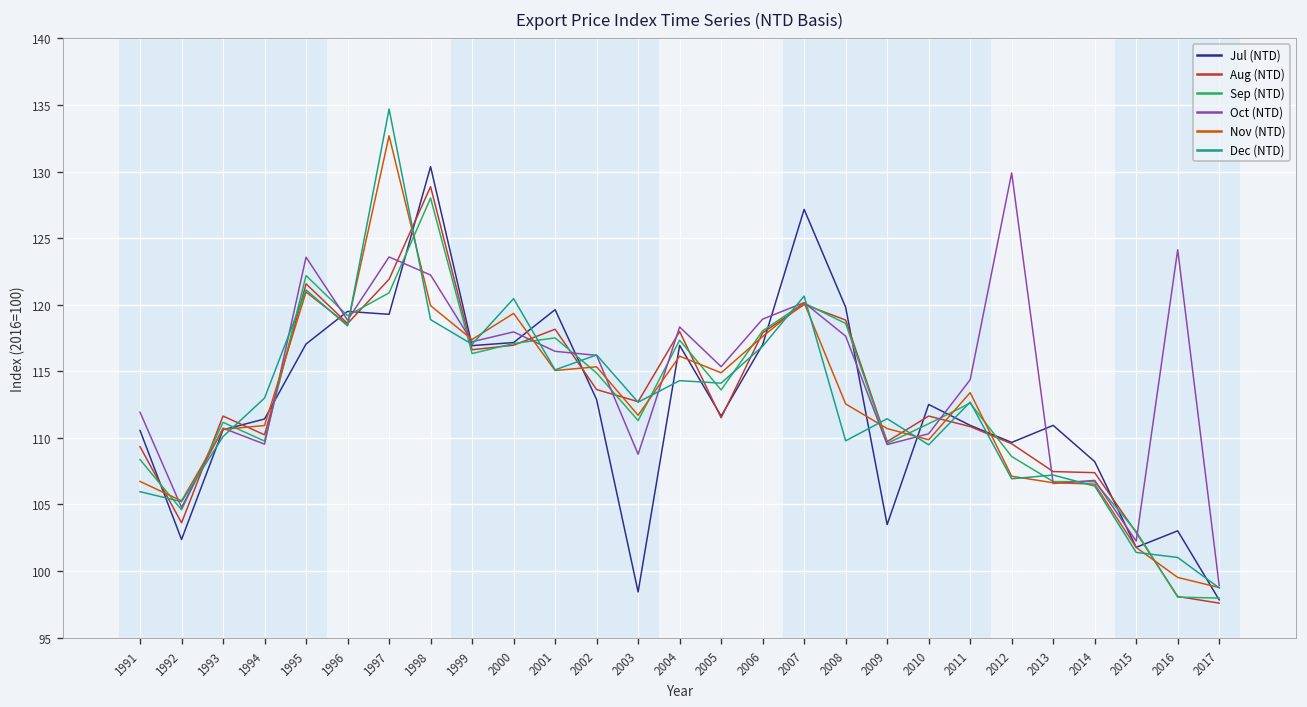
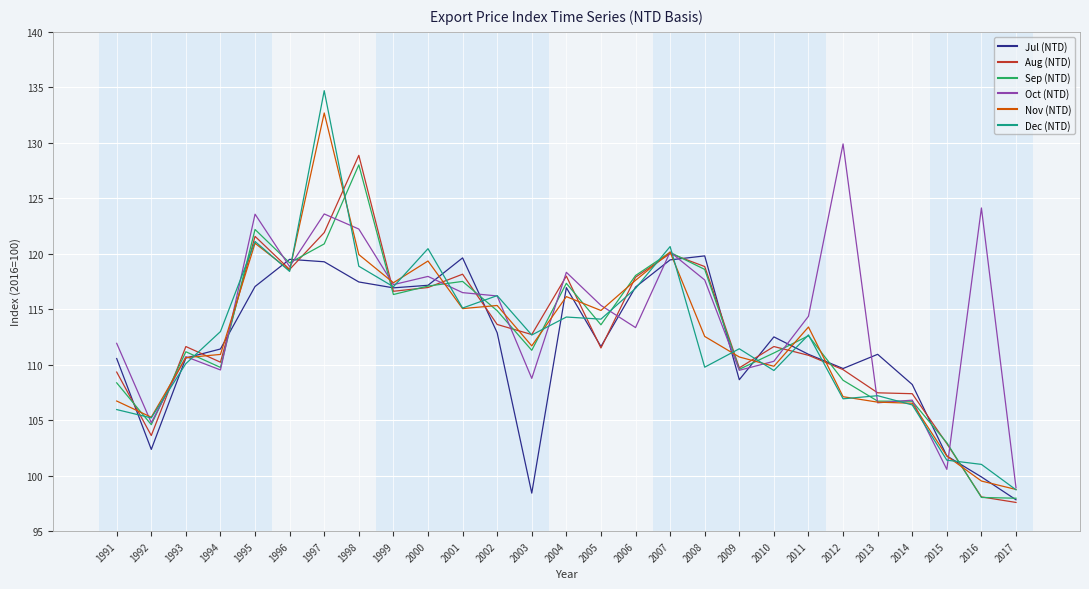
  {
    "Jul (NTD)": {
      "1991": 110.6,
      "1992": 102.4,
      "1994": 111.4,
      "1995": 117.1,
      "1996": 119.5,
      "1997": 119.3,
-     "1998": 130.4,
+     "1998": 117.5,
      "2001": 119.6,
      "2002": 112.9,
      "2003": 98.4,
      "2004": 117.0,
-     "2007": 127.2,
+     "2007": 119.5,
      "2008": 119.8,
-     "2009": 103.5,
+     "2009": 108.7,
      "2010": 112.5,
      "2013": 110.9,
      "2014": 108.2,
-     "2016": 103.0
+     "2016": 99.9
    },
    "Oct (NTD)": {
      "1991": 111.9,
      "1994": 109.5,
      "1995": 123.6,
      "1996": 118.8,
      "1997": 123.6,
      "1998": 122.2,
      "2000": 118.0,
      "2001": 116.5,
      "2003": 108.8,
      "2004": 118.3,
      "2005": 115.4,
-     "2006": 118.9,
+     "2006": 113.4,
      "2008": 117.6,
      "2010": 110.3,
      "2011": 114.4,
      "2012": 129.9,
-     "2015": 102.3,
+     "2015": 100.6,
      "2016": 124.1
    }
  }
